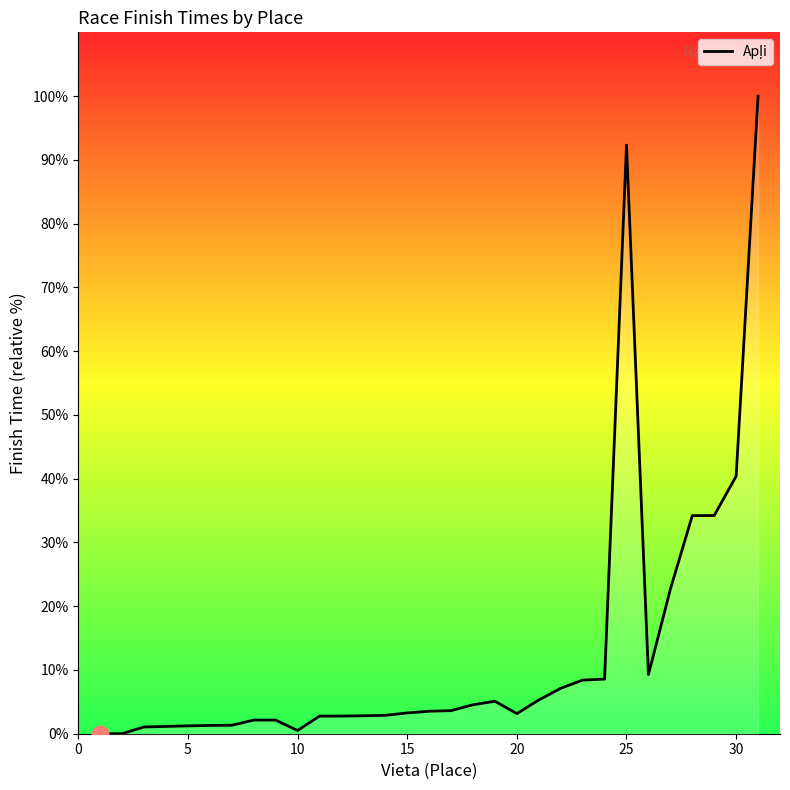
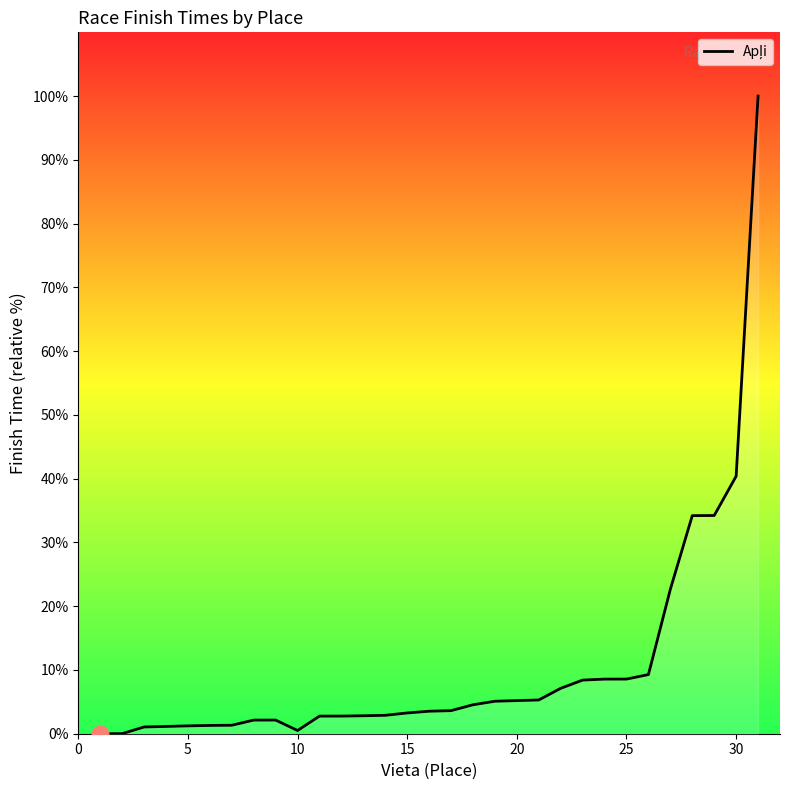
  {
    "Apļi": {
      "5": "1%",
      "10": "1%",
      "15": "3%",
-     "20": "3%",
-     "25": "92%",
+     "20": "5%",
+     "25": "9%",
      "30": "40%"
    }
  }
